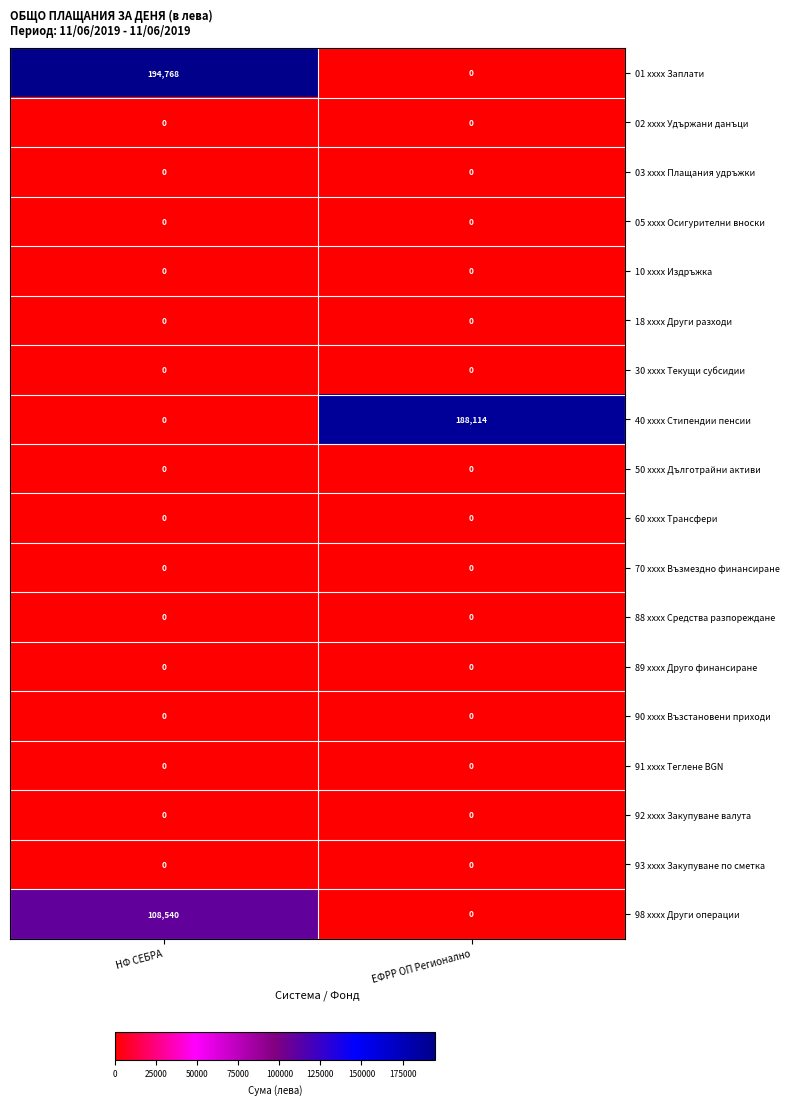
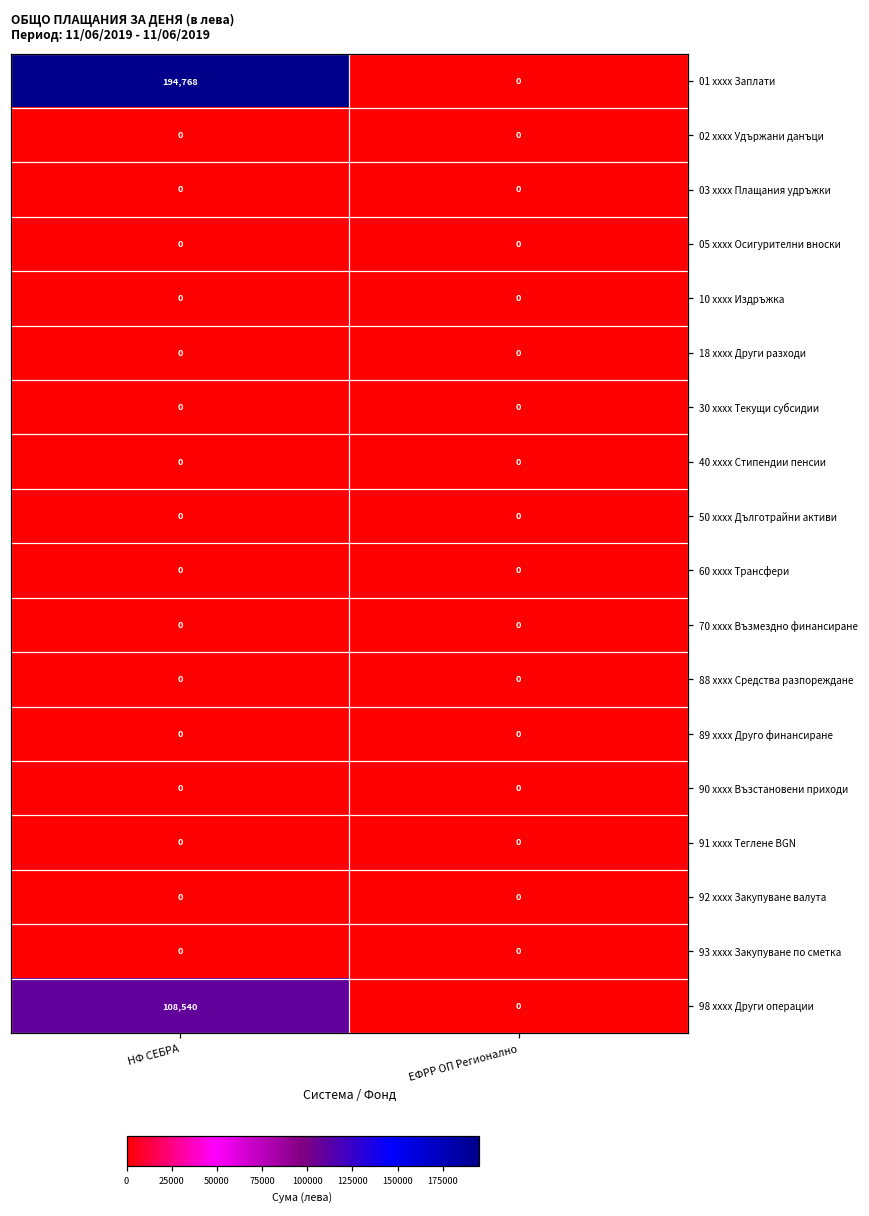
  {
    "01 xxxx Заплати": {
      "НФ СЕБРА": "194,768",
      "ЕФРР ОП Регионално": "0"
    },
    "02 xxxx Удържани данъци": {
      "НФ СЕБРА": "0",
      "ЕФРР ОП Регионално": "0"
    },
    "03 xxxx Плащания удръжки": {
      "НФ СЕБРА": "0",
      "ЕФРР ОП Регионално": "0"
    },
    "05 xxxx Осигурителни вноски": {
      "НФ СЕБРА": "0",
      "ЕФРР ОП Регионално": "0"
    },
    "10 xxxx Издръжка": {
      "НФ СЕБРА": "0",
      "ЕФРР ОП Регионално": "0"
    },
    "18 xxxx Други разходи": {
      "НФ СЕБРА": "0",
      "ЕФРР ОП Регионално": "0"
    },
    "30 xxxx Текущи субсидии": {
      "НФ СЕБРА": "0",
      "ЕФРР ОП Регионално": "0"
    },
    "40 xxxx Стипендии пенсии": {
      "НФ СЕБРА": "0",
-     "ЕФРР ОП Регионално": "188,114"
+     "ЕФРР ОП Регионално": "0"
    },
    "50 xxxx Дълготрайни активи": {
      "НФ СЕБРА": "0",
      "ЕФРР ОП Регионално": "0"
    },
    "60 xxxx Трансфери": {
      "НФ СЕБРА": "0",
      "ЕФРР ОП Регионално": "0"
    },
    "70 xxxx Възмездно финансиране": {
      "НФ СЕБРА": "0",
      "ЕФРР ОП Регионално": "0"
    },
    "88 xxxx Средства разпореждане": {
      "НФ СЕБРА": "0",
      "ЕФРР ОП Регионално": "0"
    },
    "89 xxxx Друго финансиране": {
      "НФ СЕБРА": "0",
      "ЕФРР ОП Регионално": "0"
    },
    "90 xxxx Възстановени приходи": {
      "НФ СЕБРА": "0",
      "ЕФРР ОП Регионално": "0"
    },
    "91 xxxx Теглене BGN": {
      "НФ СЕБРА": "0",
      "ЕФРР ОП Регионално": "0"
    },
    "92 xxxx Закупуване валута": {
      "НФ СЕБРА": "0",
      "ЕФРР ОП Регионално": "0"
    },
    "93 xxxx Закупуване по сметка": {
      "НФ СЕБРА": "0",
      "ЕФРР ОП Регионално": "0"
    },
    "98 xxxx Други операции": {
      "НФ СЕБРА": "108,540",
      "ЕФРР ОП Регионално": "0"
    }
  }
